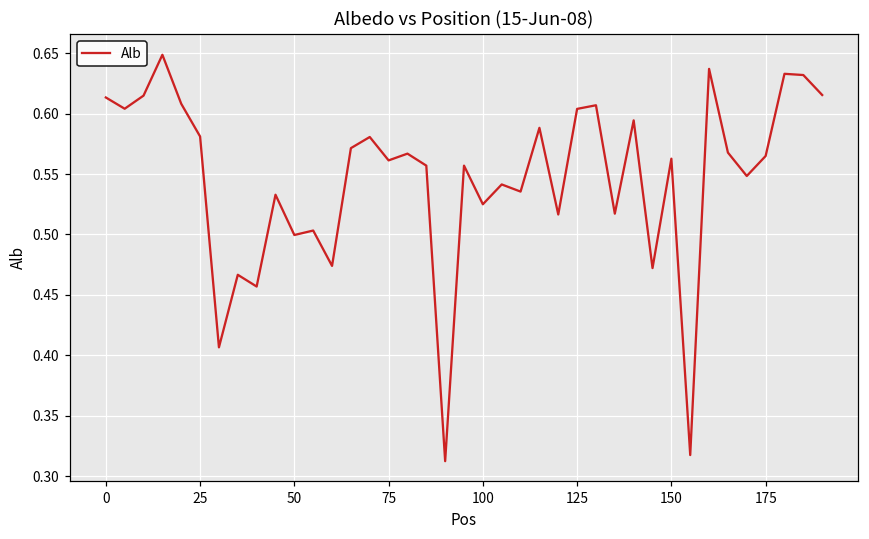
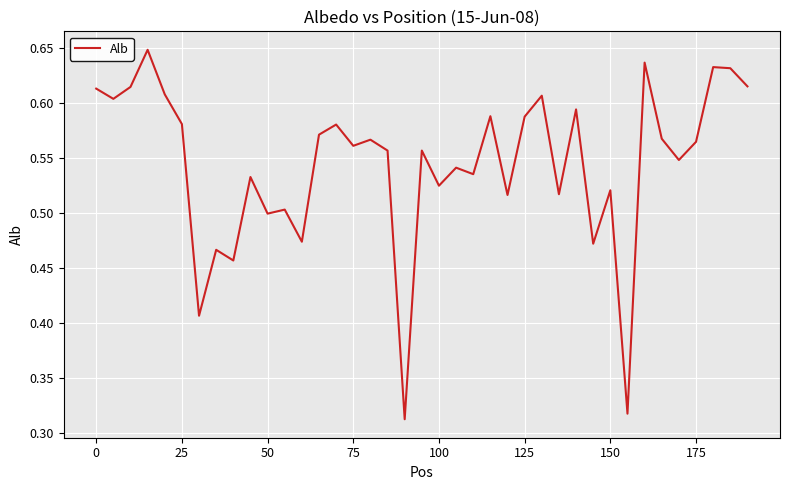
  {
    "0": 0.613,
    "25": 0.581,
    "50": 0.500,
    "75": 0.561,
    "100": 0.525,
-   "125": 0.604,
-   "150": 0.563,
+   "125": 0.588,
+   "150": 0.521,
    "175": 0.565
  }
